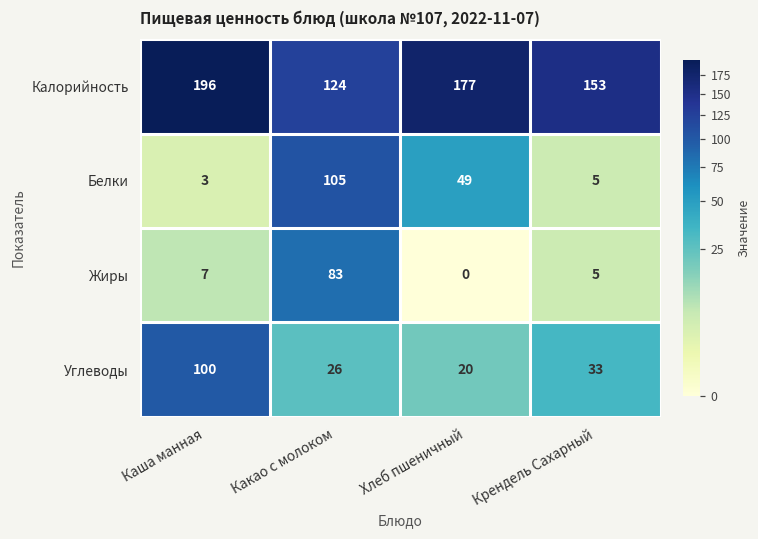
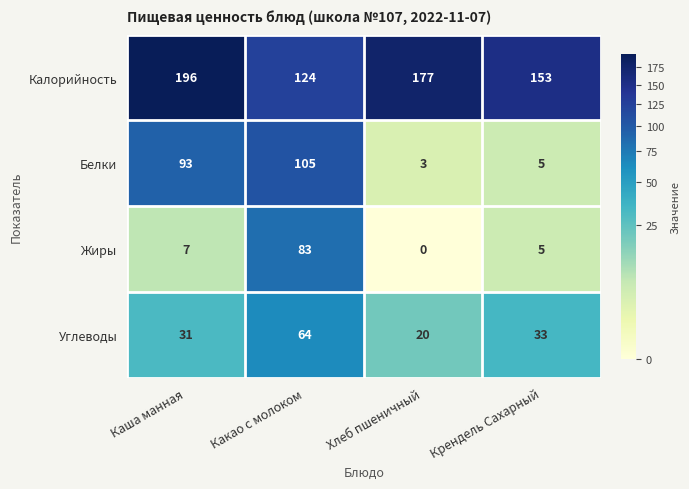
  {
    "Калорийность": {
      "Каша манная": 196,
      "Какао с молоком": 124,
      "Хлеб пшеничный": 177,
      "Крендель Сахарный": 153
    },
    "Белки": {
-     "Каша манная": 3,
+     "Каша манная": 93,
      "Какао с молоком": 105,
-     "Хлеб пшеничный": 49,
+     "Хлеб пшеничный": 3,
      "Крендель Сахарный": 5
    },
    "Жиры": {
      "Каша манная": 7,
      "Какао с молоком": 83,
      "Хлеб пшеничный": 0,
      "Крендель Сахарный": 5
    },
    "Углеводы": {
-     "Каша манная": 100,
-     "Какао с молоком": 26,
+     "Каша манная": 31,
+     "Какао с молоком": 64,
      "Хлеб пшеничный": 20,
      "Крендель Сахарный": 33
    }
  }
